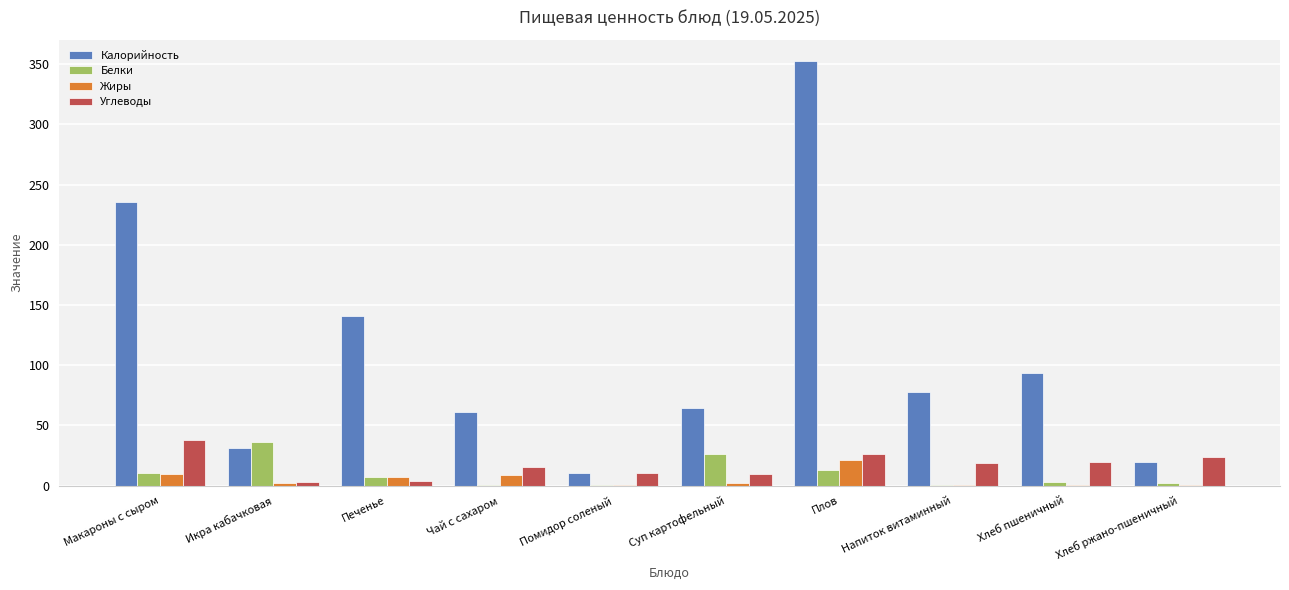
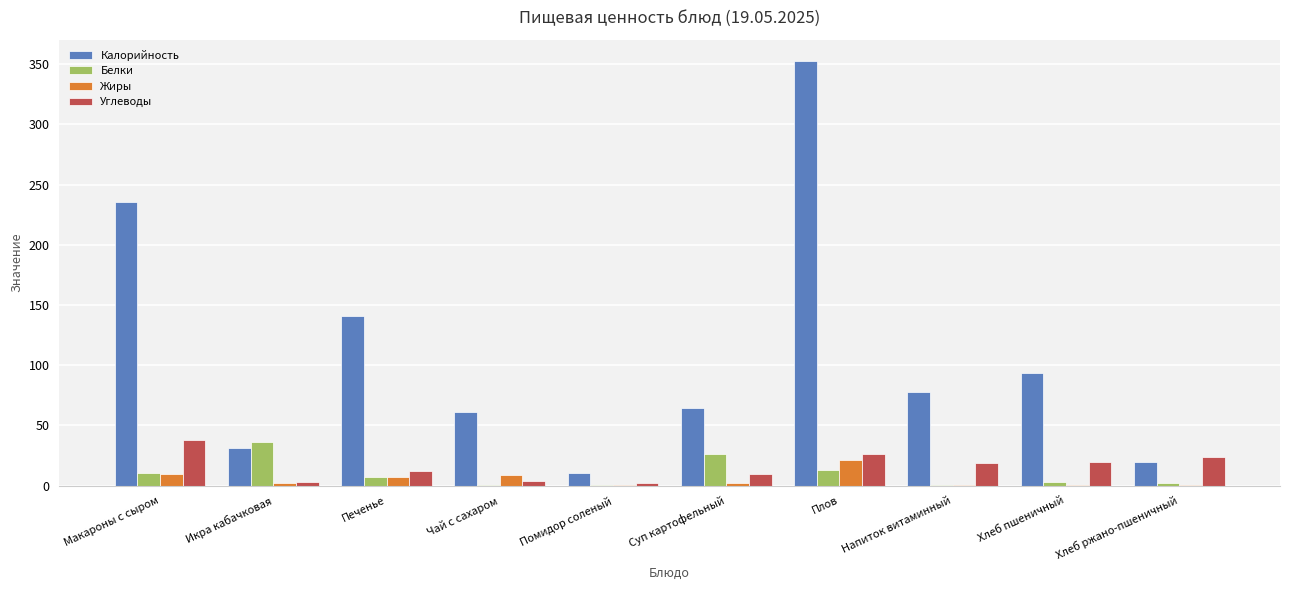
  {
    "Калорийность": {
      "Макароны с сыром": 235,
      "Икра кабачковая": 31,
      "Печенье": 141,
      "Чай с сахаром": 61,
      "Помидор соленый": 11,
      "Суп картофельный": 65,
      "Плов": 353,
      "Напиток витаминный": 78,
      "Хлеб пшеничный": 94,
      "Хлеб ржано-пшеничный": 19
    },
    "Белки": {
      "Макароны с сыром": 11,
      "Икра кабачковая": 36,
      "Печенье": 8,
      "Суп картофельный": 26,
      "Плов": 13,
      "Хлеб пшеничный": 3,
      "Хлеб ржано-пшеничный": 2
    },
    "Жиры": {
      "Макароны с сыром": 9,
      "Печенье": 7,
      "Чай с сахаром": 9,
      "Суп картофельный": 2,
      "Плов": 22
    },
    "Углеводы": {
      "Макароны с сыром": 38,
      "Икра кабачковая": 3,
-     "Печенье": 4,
-     "Чай с сахаром": 15,
-     "Помидор соленый": 11,
+     "Печенье": 12,
+     "Чай с сахаром": 4,
+     "Помидор соленый": 2,
      "Суп картофельный": 10,
      "Плов": 27,
      "Напиток витаминный": 19,
      "Хлеб пшеничный": 20,
      "Хлеб ржано-пшеничный": 24
    }
  }
